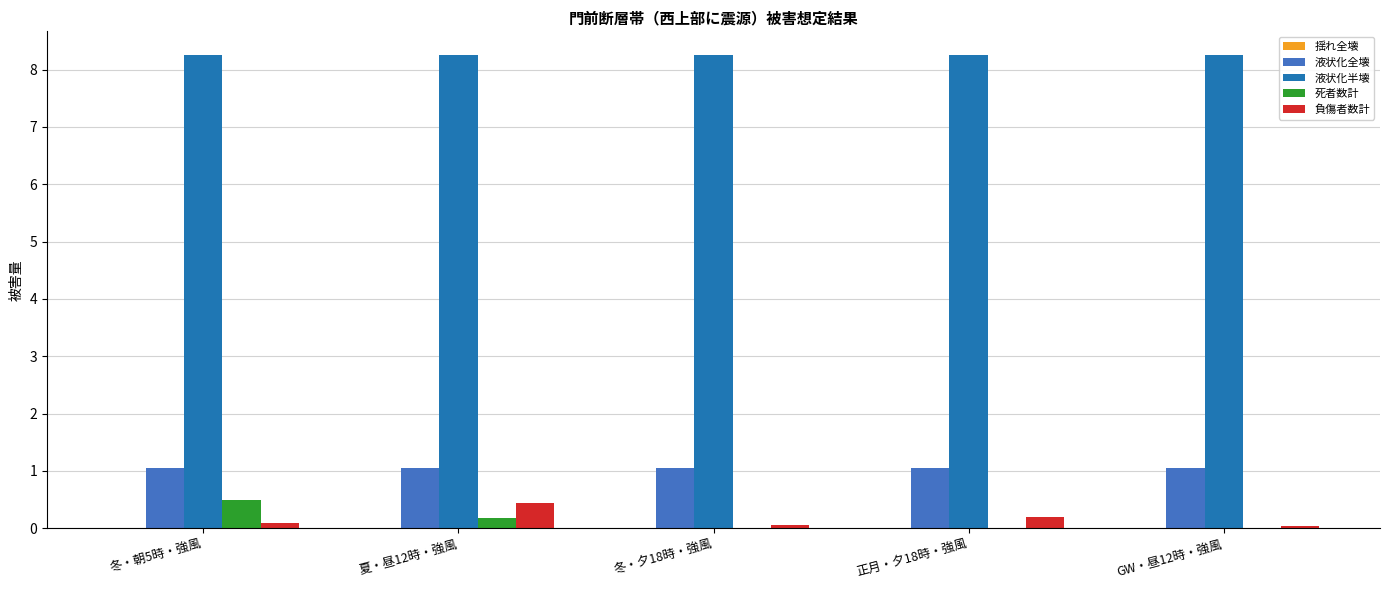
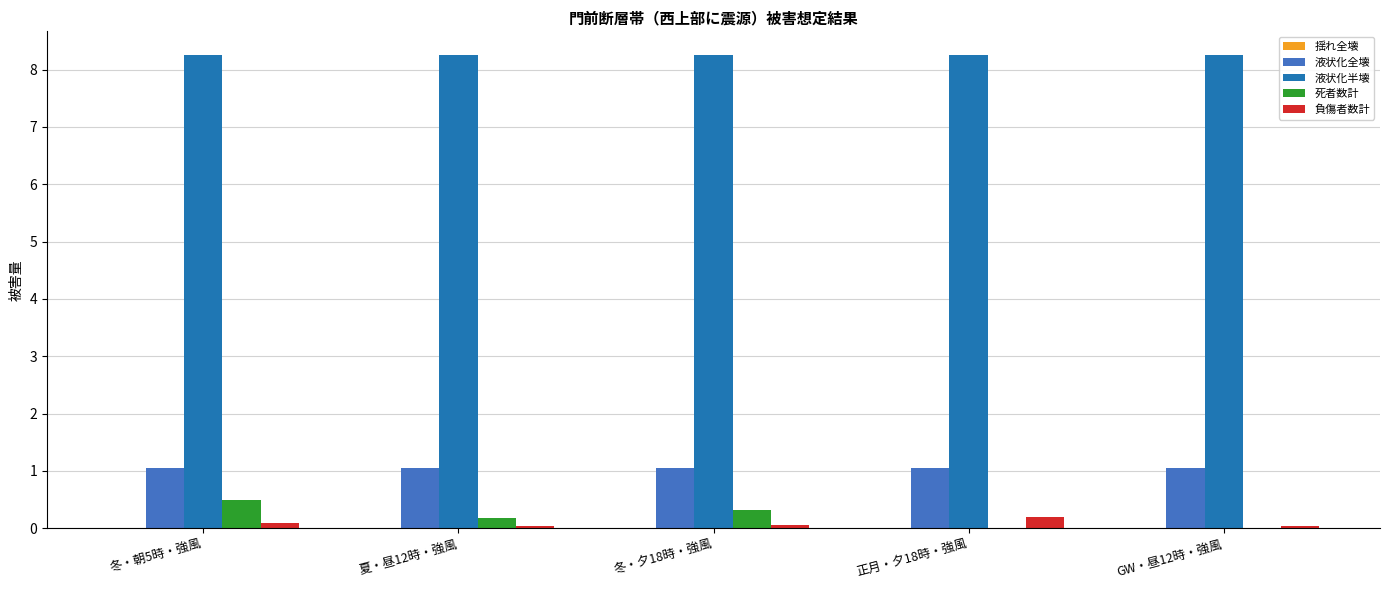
  {
    "揺れ全壊": {
      "冬・朝5時・強風": 0.0,
      "夏・昼12時・強風": 0.0,
      "冬・夕18時・強風": 0.0,
      "正月・夕18時・強風": 0.0,
      "GW・昼12時・強風": 0.0
    },
    "死者数計": {
      "冬・朝5時・強風": 0.5,
      "夏・昼12時・強風": 0.2,
-     "冬・夕18時・強風": 0.0
+     "冬・夕18時・強風": 0.3
    },
    "負傷者数計": {
      "冬・朝5時・強風": 0.1,
-     "夏・昼12時・強風": 0.4,
+     "夏・昼12時・強風": 0.0,
      "冬・夕18時・強風": 0.0,
      "正月・夕18時・強風": 0.2,
      "GW・昼12時・強風": 0.0
    }
  }
